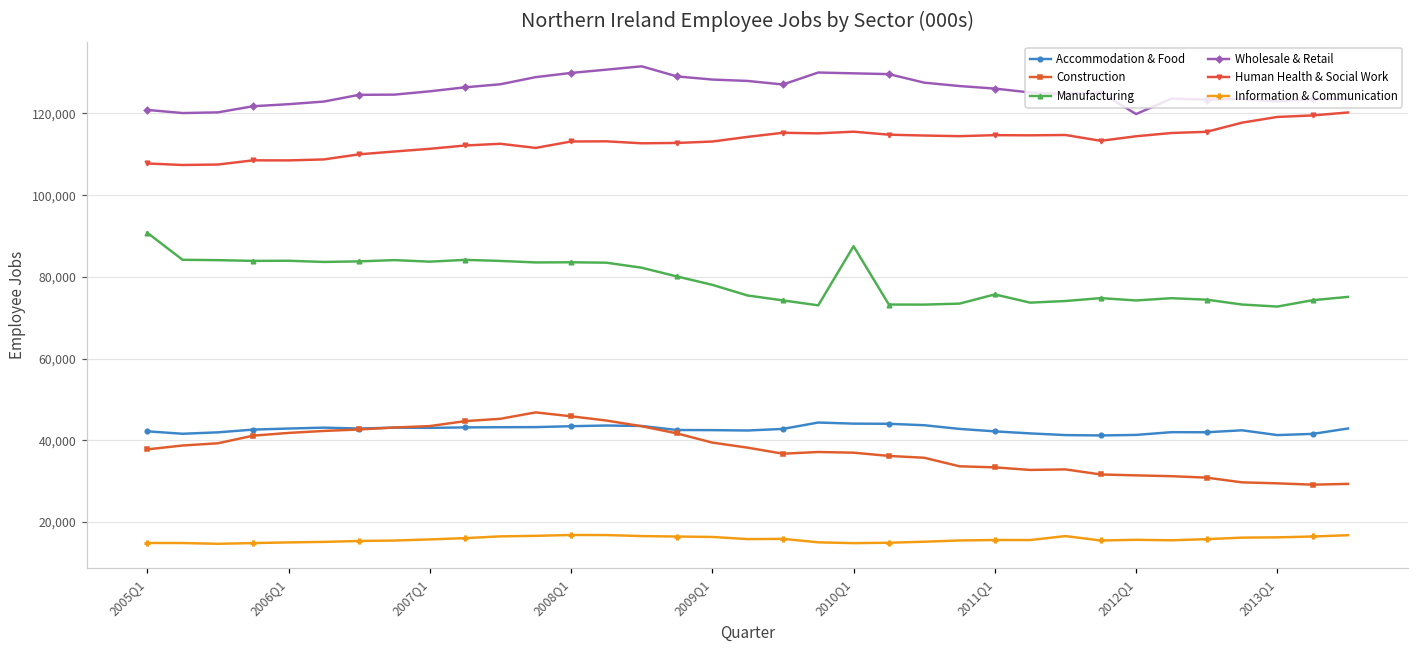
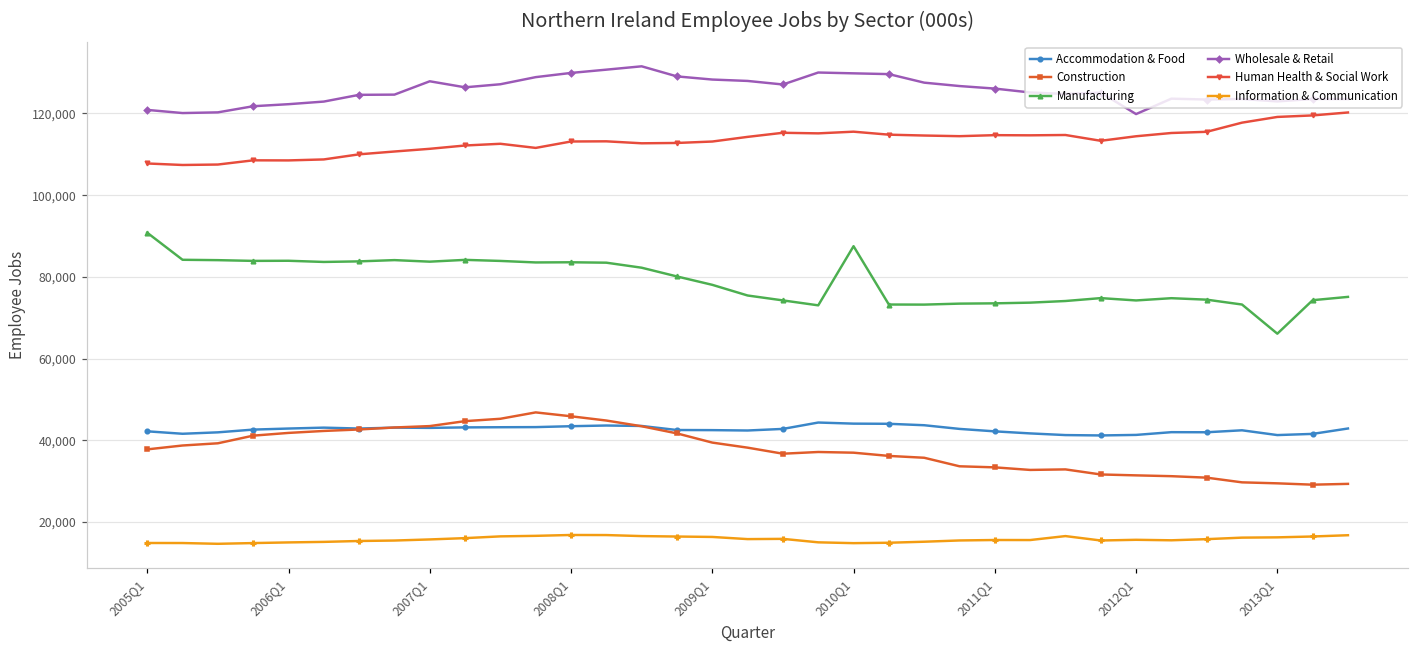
  {
    "Accommodation & Food": {
      "2005Q1": "42,000",
      "2006Q1": "43,000",
      "2008Q1": "43,000",
      "2009Q1": "43,000",
      "2010Q1": "44,000",
      "2011Q1": "42,000",
      "2012Q1": "41,000",
      "2013Q1": "41,000"
    },
    "Manufacturing": {
      "2005Q1": "91,000",
      "2006Q1": "84,000",
      "2007Q1": "84,000",
      "2008Q1": "84,000",
      "2009Q1": "78,000",
      "2010Q1": "88,000",
-     "2011Q1": "76,000",
+     "2011Q1": "74,000",
      "2012Q1": "74,000",
-     "2013Q1": "73,000"
+     "2013Q1": "66,000"
    },
    "Wholesale & Retail": {
      "2005Q1": "121,000",
      "2006Q1": "122,000",
-     "2007Q1": "125,000",
+     "2007Q1": "128,000",
      "2008Q1": "130,000",
      "2009Q1": "128,000",
      "2010Q1": "130,000",
      "2011Q1": "126,000",
      "2012Q1": "120,000"
    },
    "Information & Communication": {
      "2005Q1": "15,000",
      "2006Q1": "15,000",
      "2007Q1": "16,000",
      "2008Q1": "17,000",
      "2009Q1": "16,000",
      "2010Q1": "15,000",
      "2011Q1": "16,000",
      "2012Q1": "16,000",
      "2013Q1": "16,000"
    }
  }
